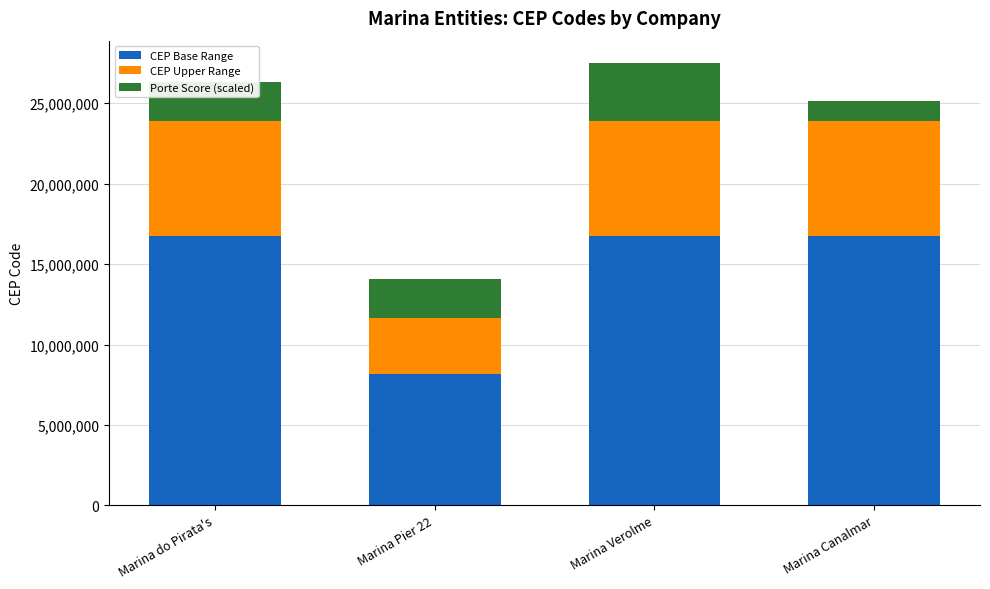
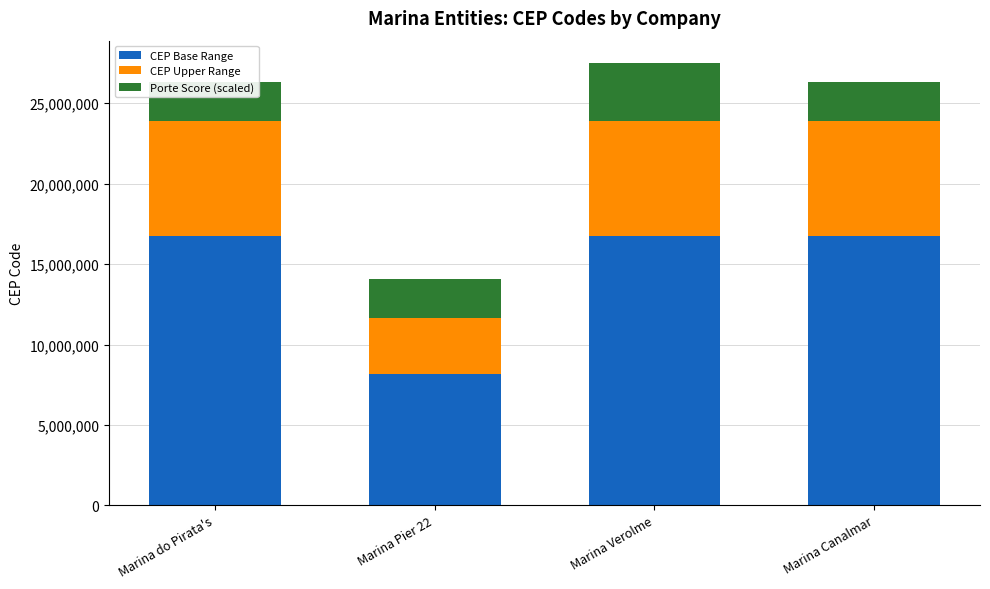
  {
    "CEP Base Range": {
      "Marina do Pirata's": "16,700,000",
      "Marina Pier 22": "8,200,000",
      "Marina Verolme": "16,700,000",
      "Marina Canalmar": "16,700,000"
    },
    "Porte Score (scaled)": {
      "Marina Pier 22": "2,400,000",
      "Marina Verolme": "3,600,000",
-     "Marina Canalmar": "1,200,000"
+     "Marina Canalmar": "2,400,000"
    }
  }
